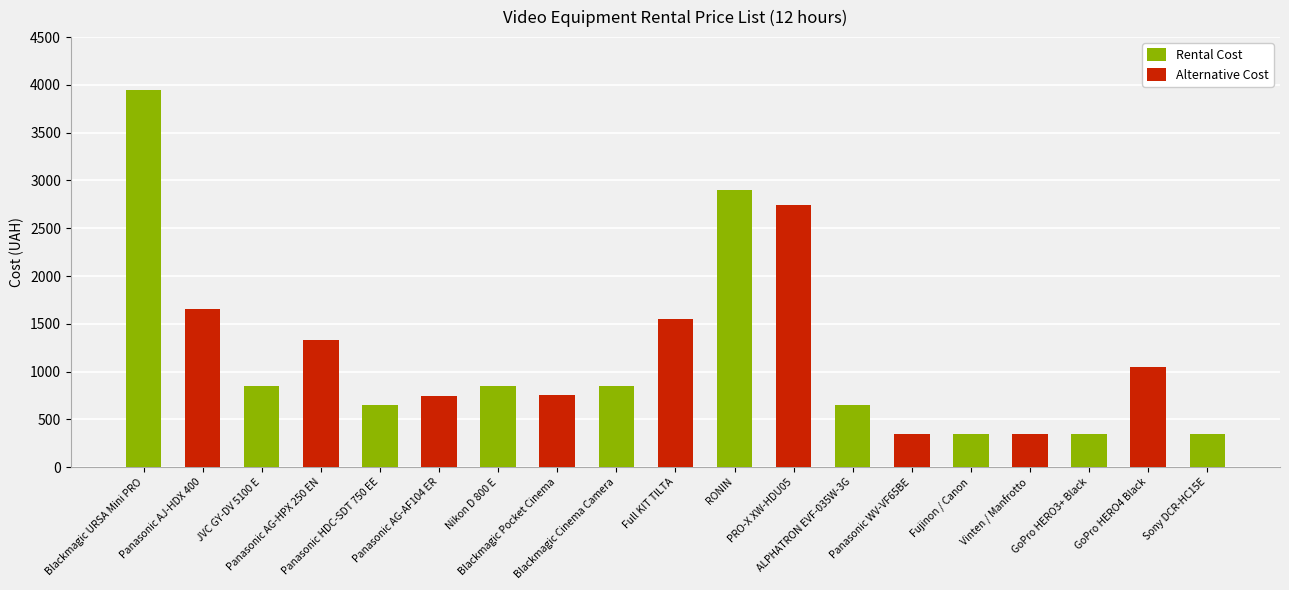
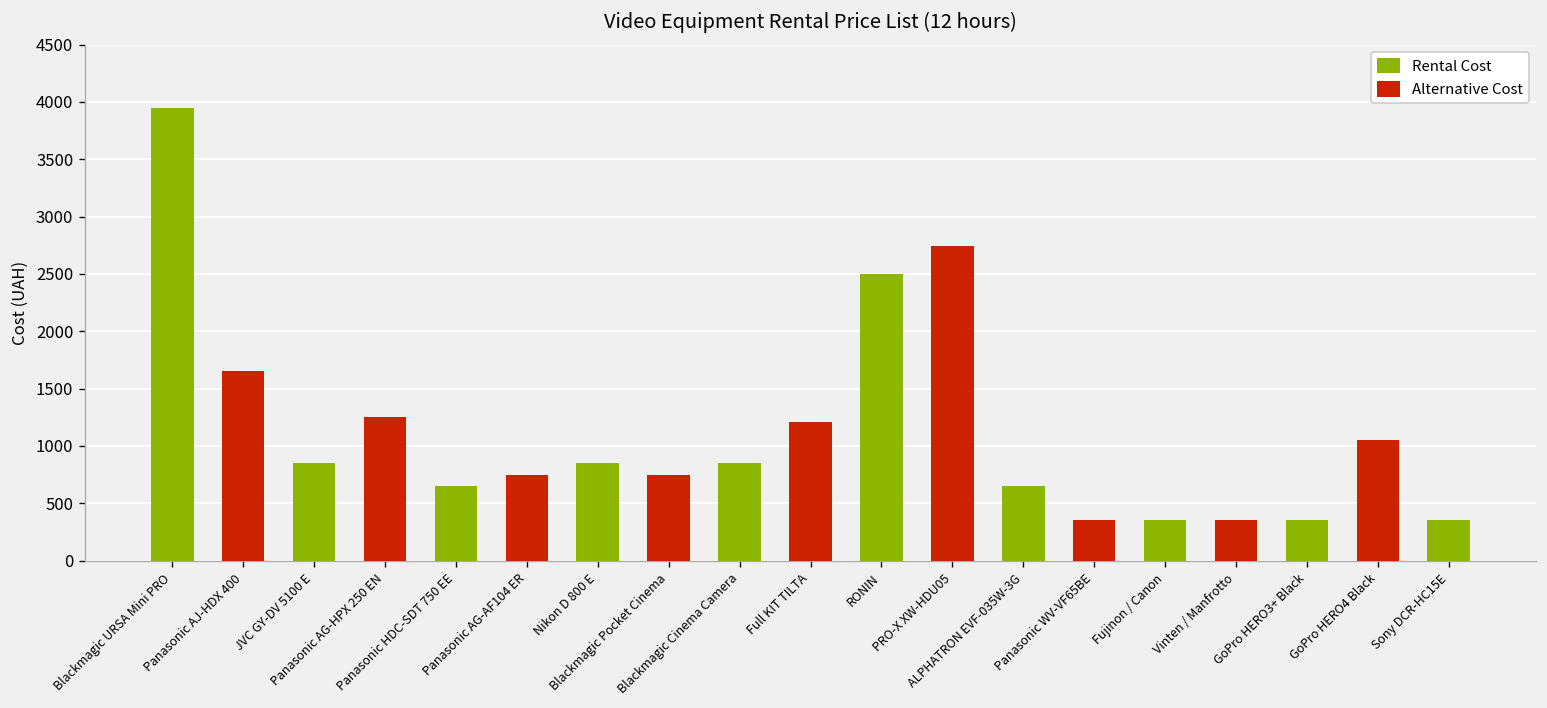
  {
    "Rental Cost": {
      "Blackmagic URSA Mini PRO": 4000,
      "JVC GY-DV 5100 E": 900,
      "Panasonic HDC-SDT 750 EE": 700,
      "Nikon D 800 E": 900,
      "Blackmagic Cinema Camera": 900,
-     "RONIN": 2900,
+     "RONIN": 2500,
      "ALPHATRON EVF-035W-3G": 700,
      "Fujinon / Canon": 400,
      "GoPro HERO3+ Black": 400,
      "Sony DCR-HC15E": 400
    },
    "Alternative Cost": {
      "Panasonic AJ-HDX 400": 1700,
-     "Panasonic AG-HPX 250 EN": 1340,
+     "Panasonic AG-HPX 250 EN": 1250,
      "Panasonic AG-AF104 ER": 700,
      "Blackmagic Pocket Cinema": 800,
-     "Full KIT TILTA": 1600,
+     "Full KIT TILTA": 1200,
      "PRO-X XW-HDU05": 2700,
      "Panasonic WV-VF65BE": 400,
      "Vinten / Manfrotto": 400,
      "GoPro HERO4 Black": 1000
    }
  }
